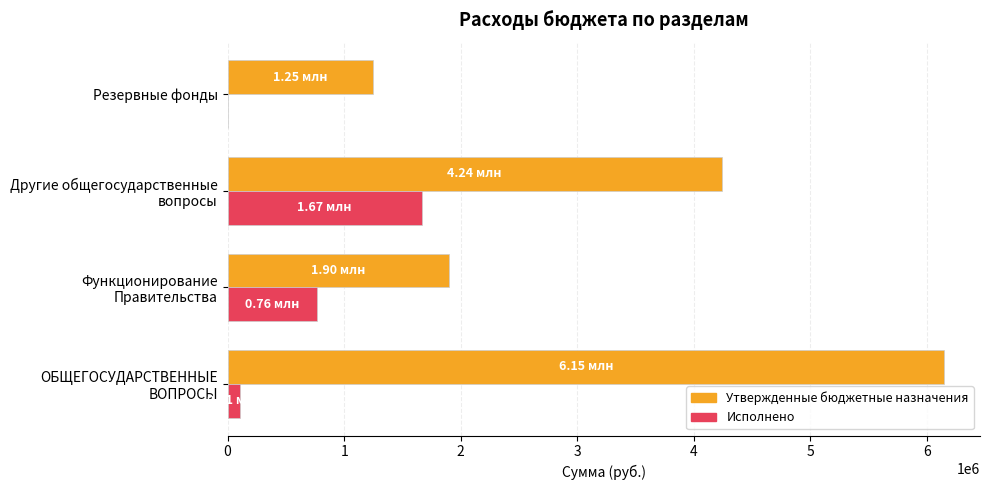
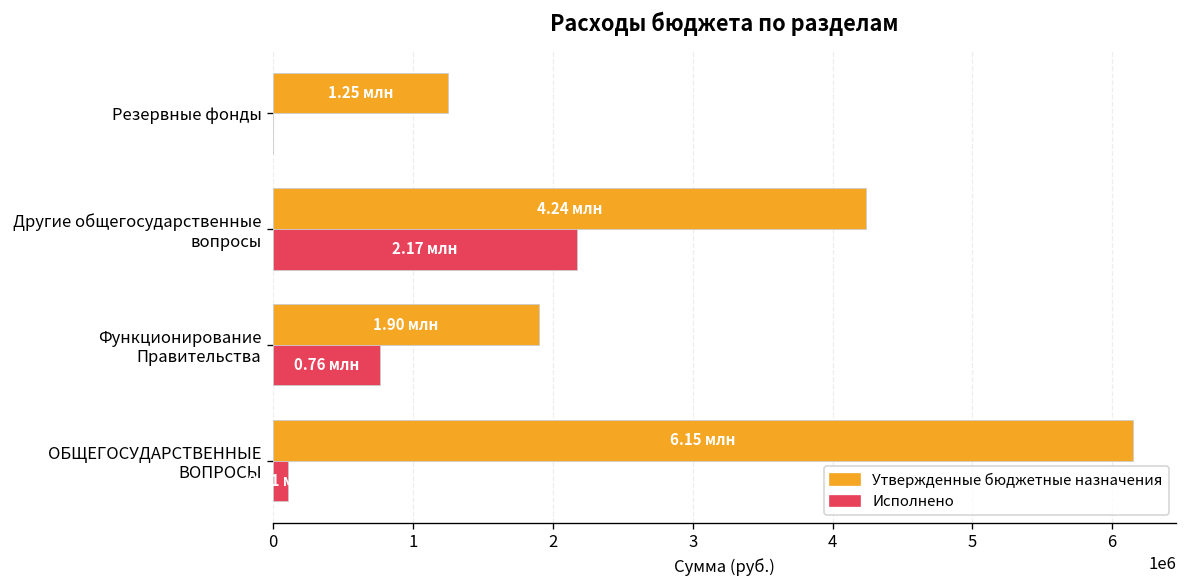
  {
    "Исполнено": {
-     "Другие общегосударственные вопросы": 1.67
+     "Другие общегосударственные вопросы": 2.17
    }
  }
